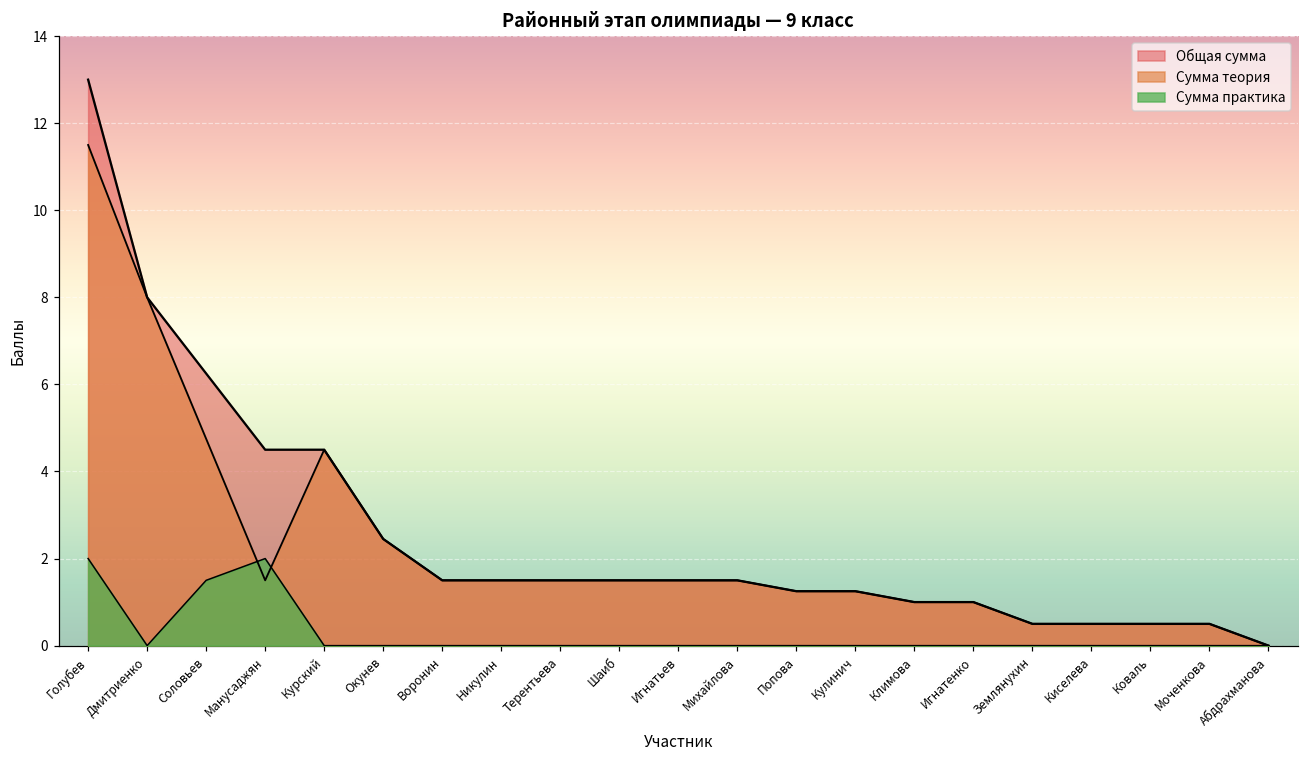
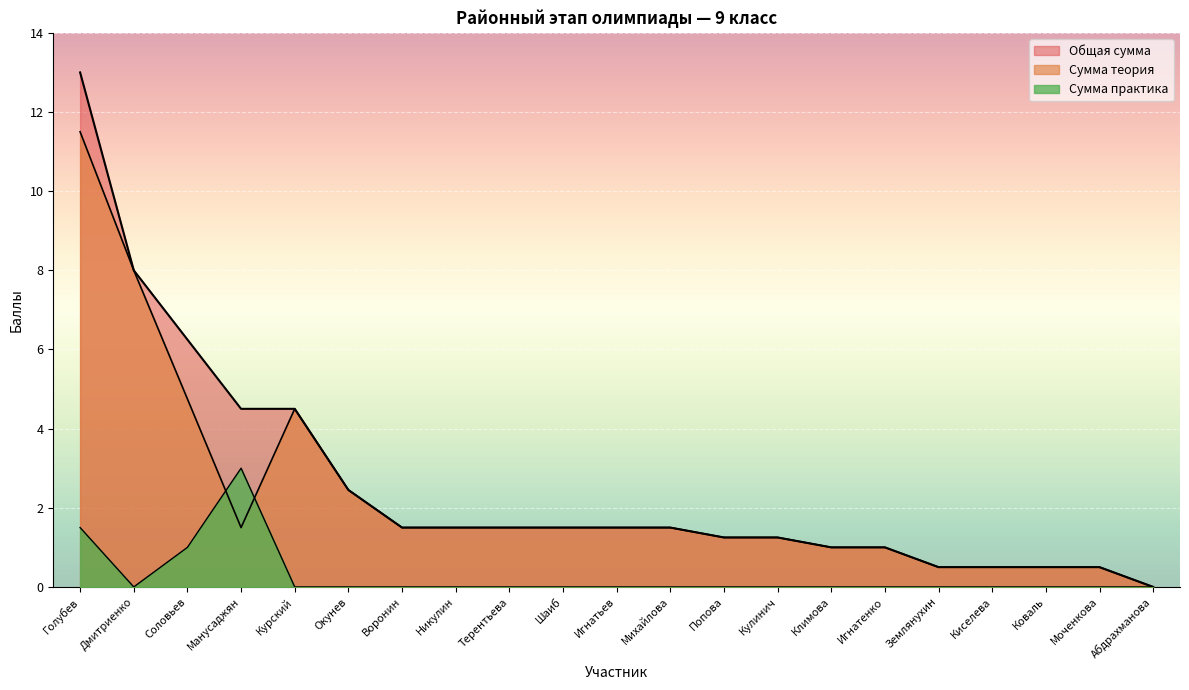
  {
    "Сумма практика": {
-     "Голубев": 2.0,
+     "Голубев": 1.5,
      "Дмитриенко": 0.0,
-     "Соловьев": 1.5,
-     "Манусаджян": 2,
+     "Соловьев": 1.0,
+     "Манусаджян": 3,
      "Курский": 0.0,
      "Окунев": 0.0,
      "Воронин": 0.0,
      "Никулин": 0.0,
      "Терентьева": 0.0,
      "Шаиб": 0.0,
      "Игнатьев": 0.0,
      "Михайлова": 0.0,
      "Попова": 0.0,
      "Кулинич": 0.0,
      "Климова": 0.0,
      "Игнатенко": 0.0,
      "Землянухин": 0.0,
      "Киселева": 0.0,
      "Коваль": 0.0,
      "Моченкова": 0.0
    }
  }
